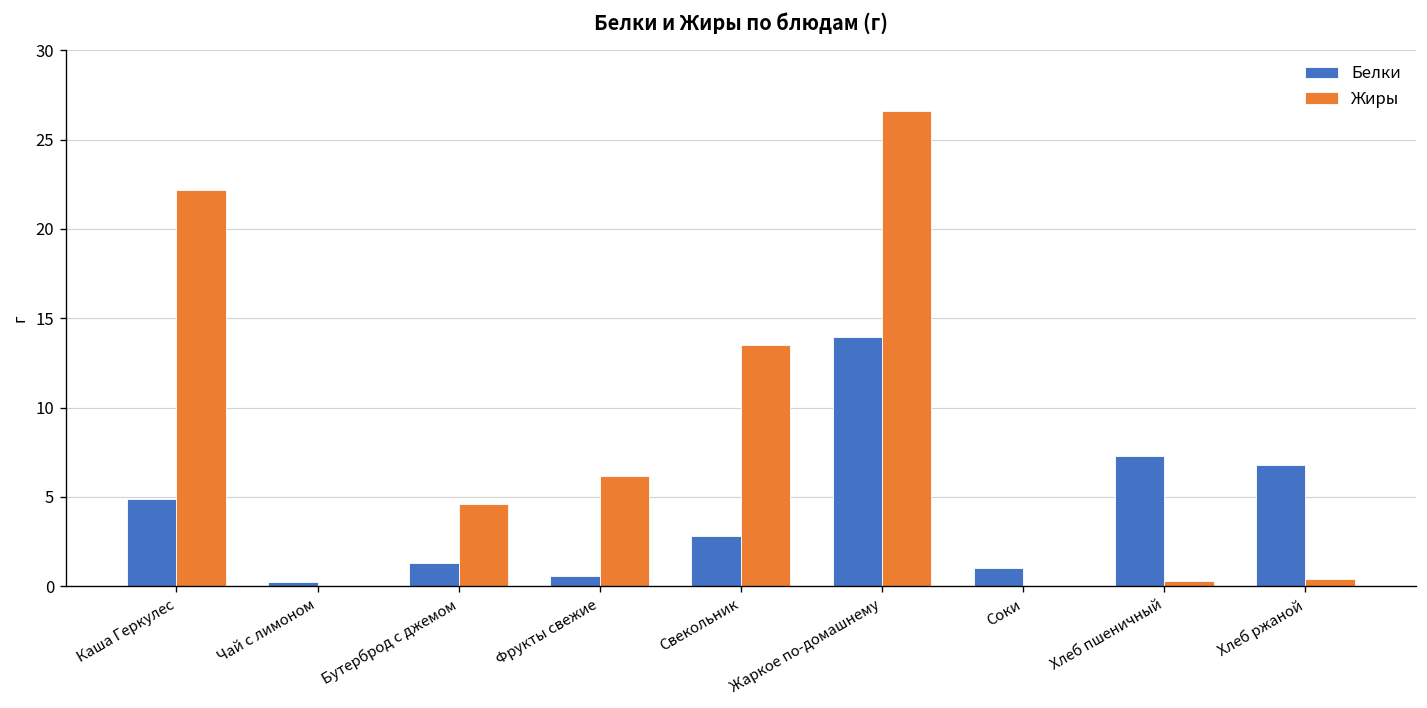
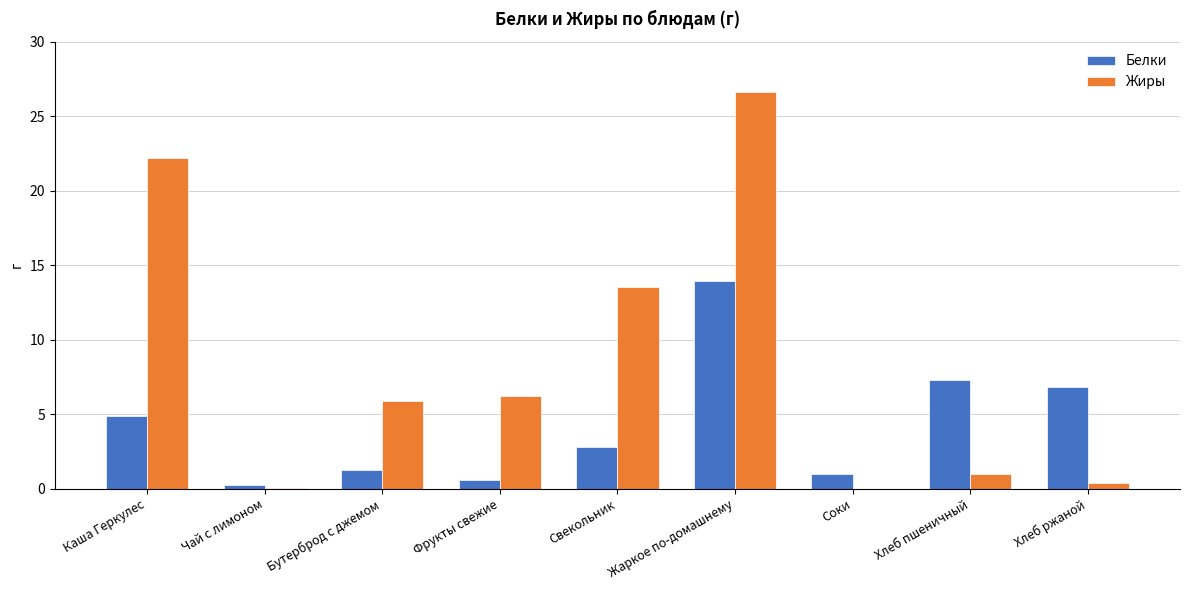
  {
    "Белки": {
      "Каша Геркулес": 4.9,
      "Чай с лимоном": 0.3,
      "Бутерброд с джемом": 1.3,
      "Фрукты свежие": 0.6,
      "Свекольник": 2.8,
      "Жаркое по-домашнему": 14.0,
      "Соки": 1.0,
      "Хлеб пшеничный": 7.3,
      "Хлеб ржаной": 6.8
    },
    "Жиры": {
      "Каша Геркулес": 22.2,
-     "Бутерброд с джемом": 4.6,
+     "Бутерброд с джемом": 5.9,
      "Фрукты свежие": 6.2,
      "Свекольник": 13.5,
      "Жаркое по-домашнему": 26.6,
      "Соки": 0.0,
-     "Хлеб пшеничный": 0.3,
+     "Хлеб пшеничный": 1.0,
      "Хлеб ржаной": 0.4
    }
  }
